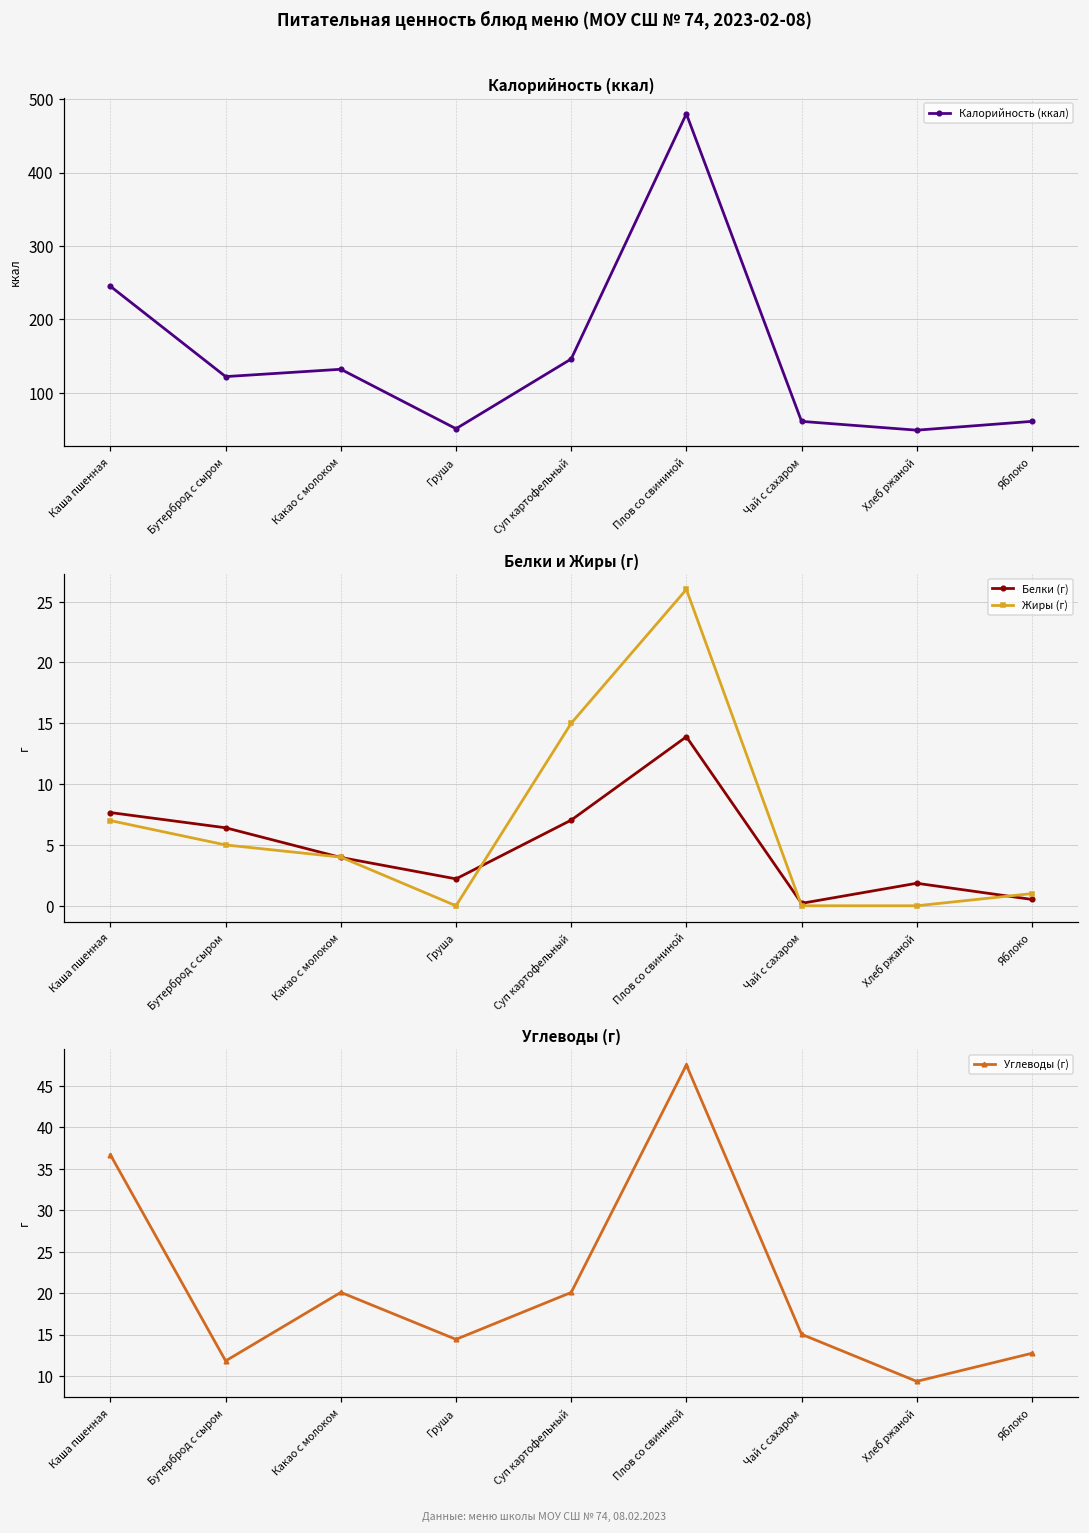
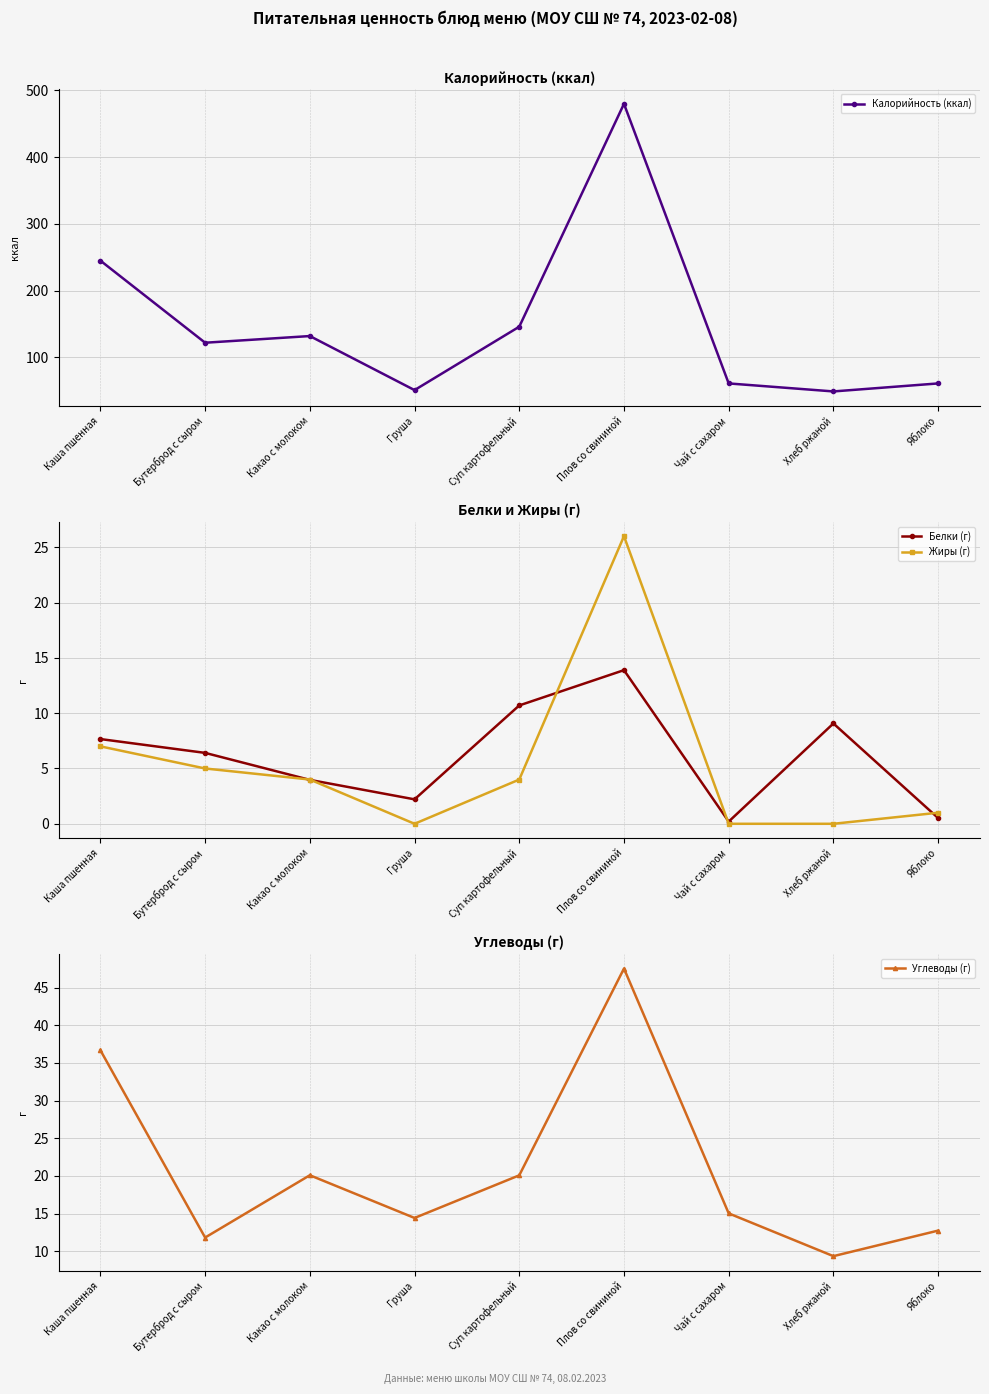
  {
    "Калорийность (ккал)": {
      "Каша пшенная": 250,
      "Бутерброд с сыром": 120,
      "Какао с молоком": 130,
      "Груша": 50,
      "Суп картофельный": 150,
      "Плов со свининой": 480,
      "Чай с сахаром": 60,
      "Хлеб ржаной": 50,
      "Яблоко": 60
    },
    "Белки и Жиры (г)": {
      "Белки (г)": {
        "Каша пшенная": 7.7,
        "Бутерброд с сыром": 6.4,
        "Груша": 2.2,
-       "Суп картофельный": 7.0,
+       "Суп картофельный": 10.7,
        "Плов со свининой": 13.9,
-       "Хлеб ржаной": 1.9,
+       "Хлеб ржаной": 9.1,
        "Яблоко": 0.5
      },
      "Жиры (г)": {
        "Каша пшенная": 7,
        "Бутерброд с сыром": 5,
        "Груша": 0,
-       "Суп картофельный": 15,
+       "Суп картофельный": 4,
        "Плов со свининой": 26,
        "Хлеб ржаной": 0,
        "Яблоко": 1
      }
    },
    "Углеводы (г)": {
      "Каша пшенная": 37,
      "Бутерброд с сыром": 12,
      "Какао с молоком": 20,
      "Груша": 14,
      "Суп картофельный": 20,
      "Плов со свининой": 48,
      "Чай с сахаром": 15,
      "Хлеб ржаной": 9,
      "Яблоко": 13
    }
  }
